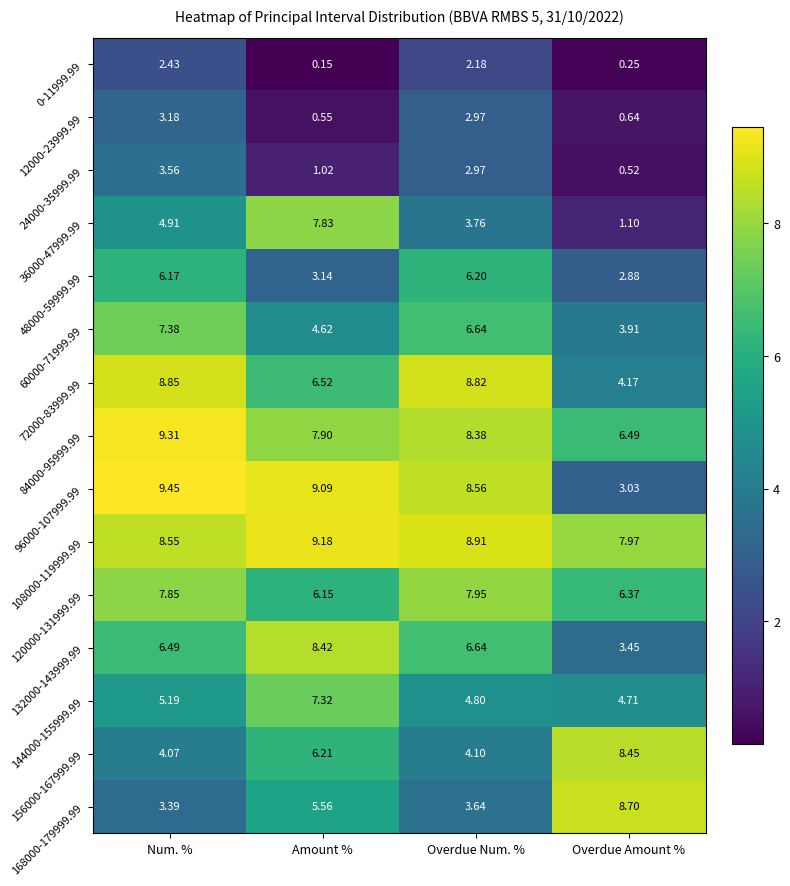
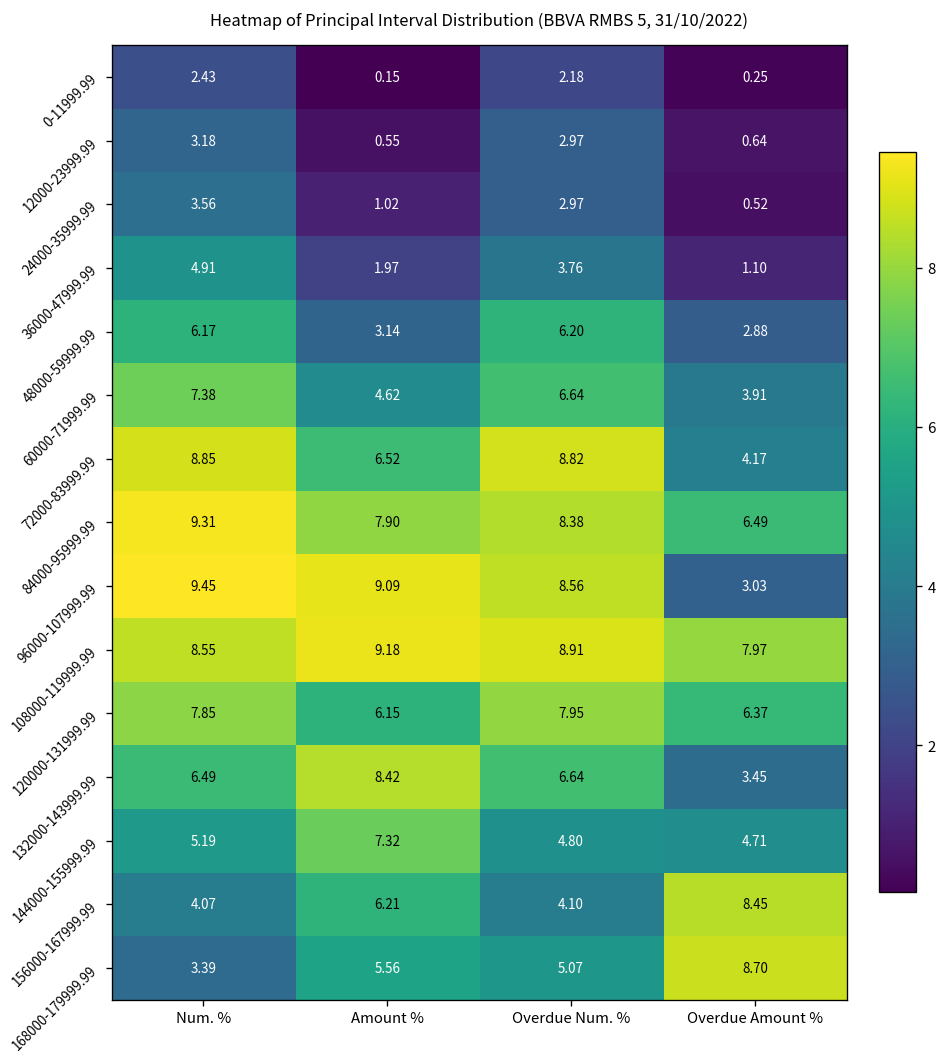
  {
    "0-11999.99": {
      "Num. %": 2.43,
      "Amount %": 0.15,
      "Overdue Num. %": 2.18,
      "Overdue Amount %": 0.25
    },
    "12000-23999.99": {
      "Num. %": 3.18,
      "Amount %": 0.55,
      "Overdue Num. %": 2.97,
      "Overdue Amount %": 0.64
    },
    "24000-35999.99": {
      "Num. %": 3.56,
      "Amount %": 1.02,
      "Overdue Num. %": 2.97,
      "Overdue Amount %": 0.52
    },
    "36000-47999.99": {
      "Num. %": 4.91,
-     "Amount %": 7.83,
+     "Amount %": 1.97,
      "Overdue Num. %": 3.76,
      "Overdue Amount %": 1.10
    },
    "48000-59999.99": {
      "Num. %": 6.17,
      "Amount %": 3.14,
      "Overdue Num. %": 6.20,
      "Overdue Amount %": 2.88
    },
    "60000-71999.99": {
      "Num. %": 7.38,
      "Amount %": 4.62,
      "Overdue Num. %": 6.64,
      "Overdue Amount %": 3.91
    },
    "72000-83999.99": {
      "Num. %": 8.85,
      "Amount %": 6.52,
      "Overdue Num. %": 8.82,
      "Overdue Amount %": 4.17
    },
    "84000-95999.99": {
      "Num. %": 9.31,
      "Amount %": 7.90,
      "Overdue Num. %": 8.38,
      "Overdue Amount %": 6.49
    },
    "96000-107999.99": {
      "Num. %": 9.45,
      "Amount %": 9.09,
      "Overdue Num. %": 8.56,
      "Overdue Amount %": 3.03
    },
    "108000-119999.99": {
      "Num. %": 8.55,
      "Amount %": 9.18,
      "Overdue Num. %": 8.91,
      "Overdue Amount %": 7.97
    },
    "120000-131999.99": {
      "Num. %": 7.85,
      "Amount %": 6.15,
      "Overdue Num. %": 7.95,
      "Overdue Amount %": 6.37
    },
    "132000-143999.99": {
      "Num. %": 6.49,
      "Amount %": 8.42,
      "Overdue Num. %": 6.64,
      "Overdue Amount %": 3.45
    },
    "144000-155999.99": {
      "Num. %": 5.19,
      "Amount %": 7.32,
      "Overdue Num. %": 4.80,
      "Overdue Amount %": 4.71
    },
    "156000-167999.99": {
      "Num. %": 4.07,
      "Amount %": 6.21,
      "Overdue Num. %": 4.10,
      "Overdue Amount %": 8.45
    },
    "168000-179999.99": {
      "Num. %": 3.39,
      "Amount %": 5.56,
-     "Overdue Num. %": 3.64,
+     "Overdue Num. %": 5.07,
      "Overdue Amount %": 8.70
    }
  }
